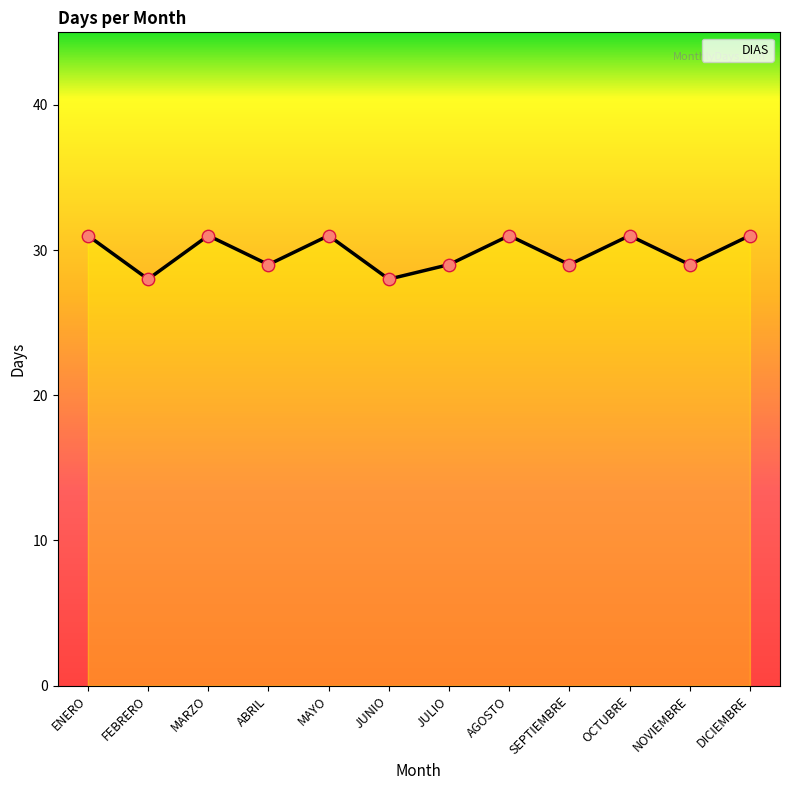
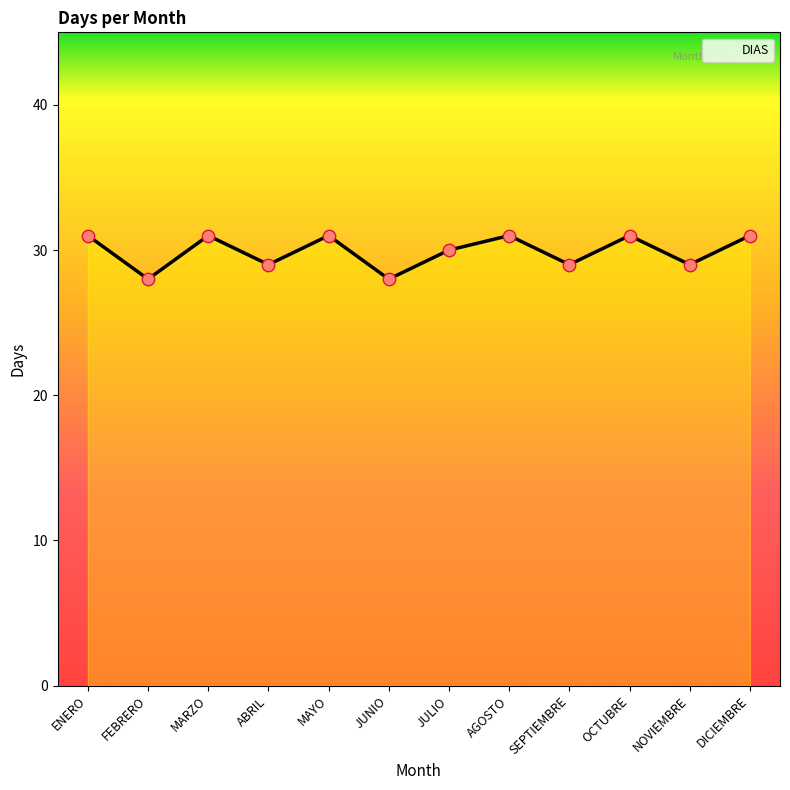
  {
    "ENERO": 31,
    "FEBRERO": 28,
    "MARZO": 31,
    "ABRIL": 29,
    "MAYO": 31,
    "JUNIO": 28,
-   "JULIO": 29,
+   "JULIO": 30,
    "AGOSTO": 31,
    "SEPTIEMBRE": 29,
    "OCTUBRE": 31,
    "NOVIEMBRE": 29,
    "DICIEMBRE": 31
  }
